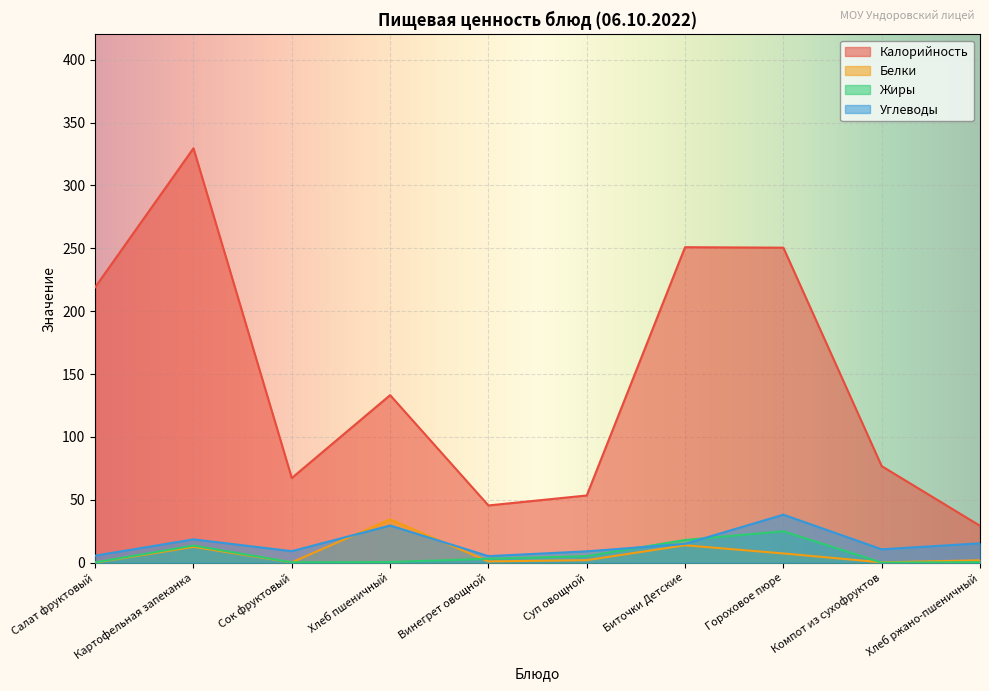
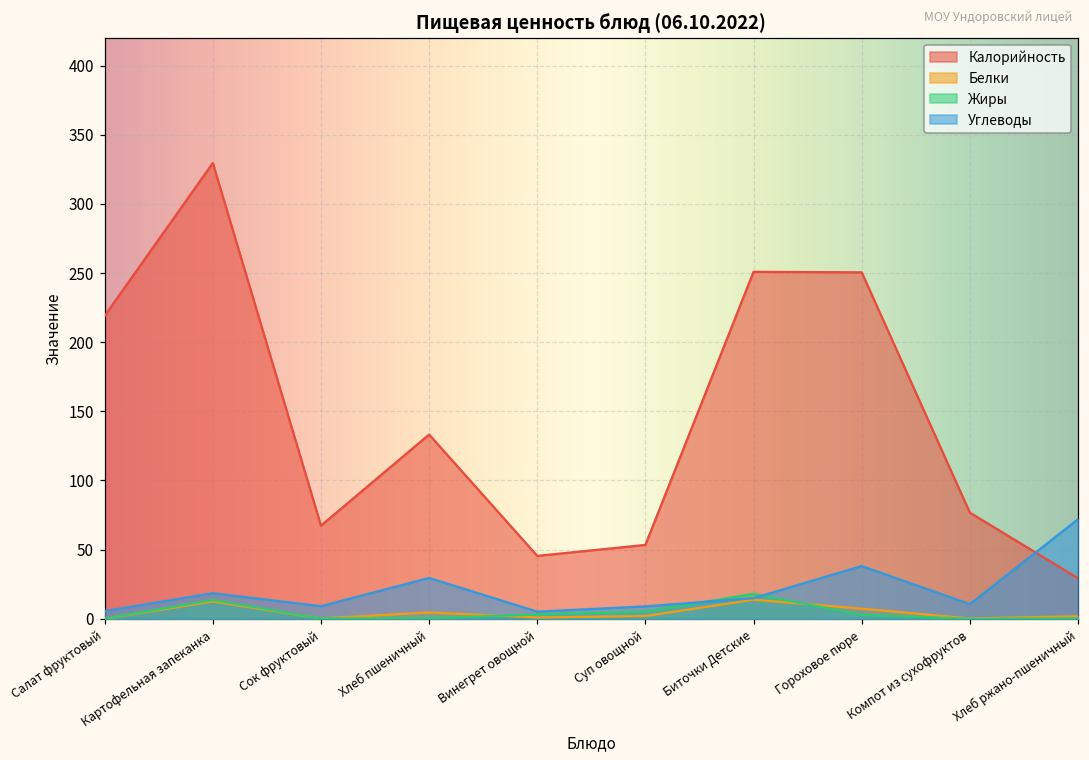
  {
    "Калорийность": {
      "Салат фруктовый": 219,
      "Картофельная запеканка": 330,
      "Сок фруктовый": 67,
      "Хлеб пшеничный": 133,
      "Винегрет овощной": 45,
      "Суп овощной": 53,
      "Биточки Детские": 251,
      "Гороховое пюре": 250,
      "Компот из сухофруктов": 77,
      "Хлеб ржано-пшеничный": 29
    },
    "Белки": {
-     "Хлеб пшеничный": 34,
+     "Хлеб пшеничный": 5,
      "Винегрет овощной": 1,
      "Суп овощной": 2,
      "Гороховое пюре": 7
    },
    "Жиры": {
      "Хлеб пшеничный": 0,
      "Винегрет овощной": 3,
      "Суп овощной": 5,
      "Биточки Детские": 18,
-     "Гороховое пюре": 25
+     "Гороховое пюре": 3
    },
    "Углеводы": {
      "Салат фруктовый": 6,
      "Картофельная запеканка": 19,
      "Сок фруктовый": 9,
      "Хлеб пшеничный": 30,
      "Винегрет овощной": 5,
      "Суп овощной": 9,
      "Гороховое пюре": 38,
      "Компот из сухофруктов": 11,
-     "Хлеб ржано-пшеничный": 15
+     "Хлеб ржано-пшеничный": 72
    }
  }
